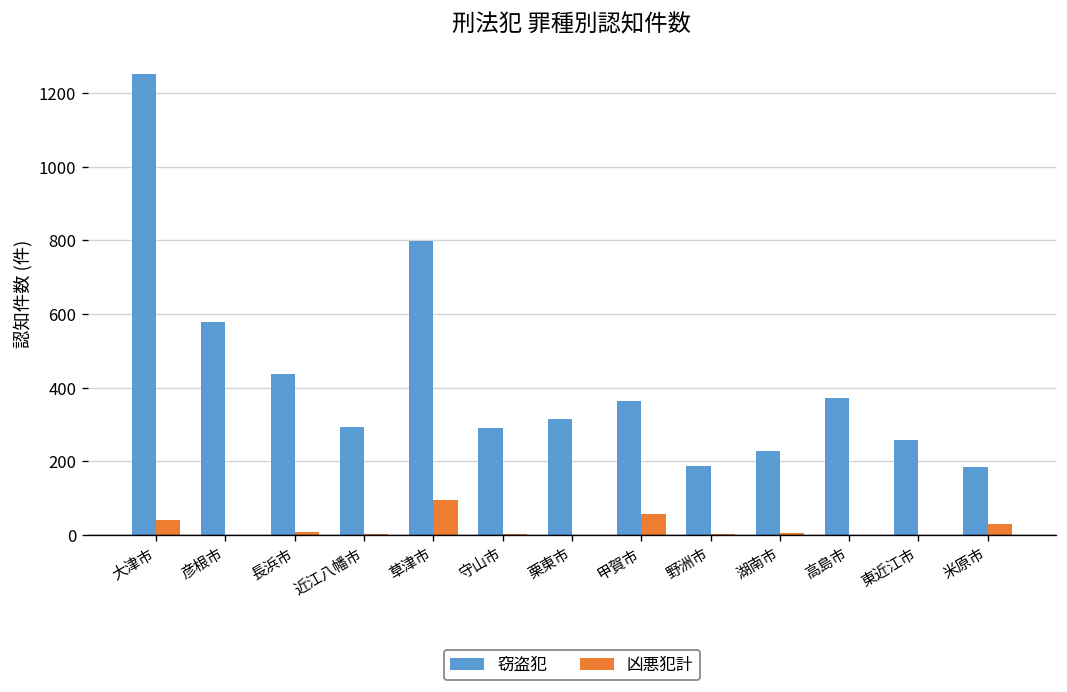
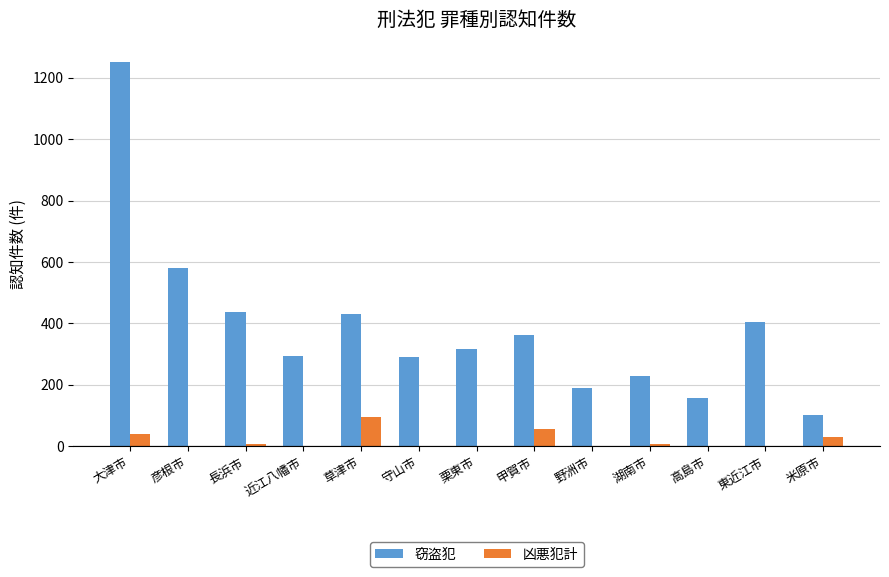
  {
    "窃盗犯": {
      "大津市": 1250,
      "彦根市": 580,
      "長浜市": 440,
      "近江八幡市": 290,
-     "草津市": 800,
+     "草津市": 430,
      "守山市": 290,
      "栗東市": 320,
      "甲賀市": 360,
      "野洲市": 190,
      "湖南市": 230,
-     "高島市": 370,
-     "東近江市": 260,
-     "米原市": 180
+     "高島市": 160,
+     "東近江市": 410,
+     "米原市": 100
    },
    "凶悪犯計": {
      "大津市": 40,
      "草津市": 100,
      "甲賀市": 60,
      "高島市": 0,
      "東近江市": 0,
      "米原市": 30
    }
  }
